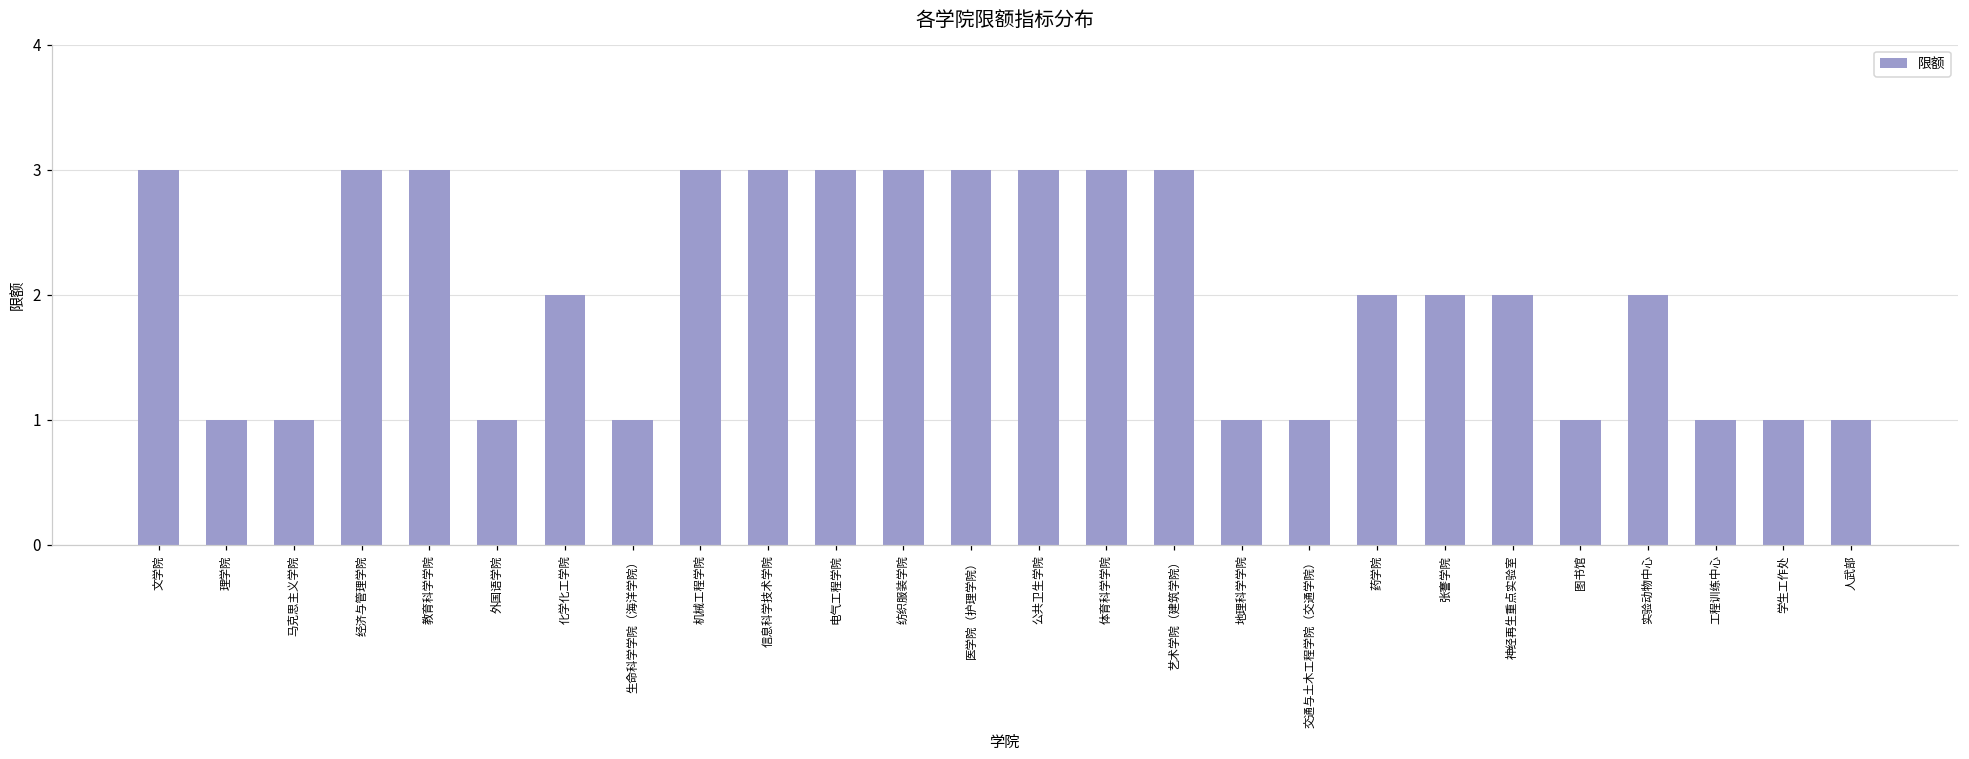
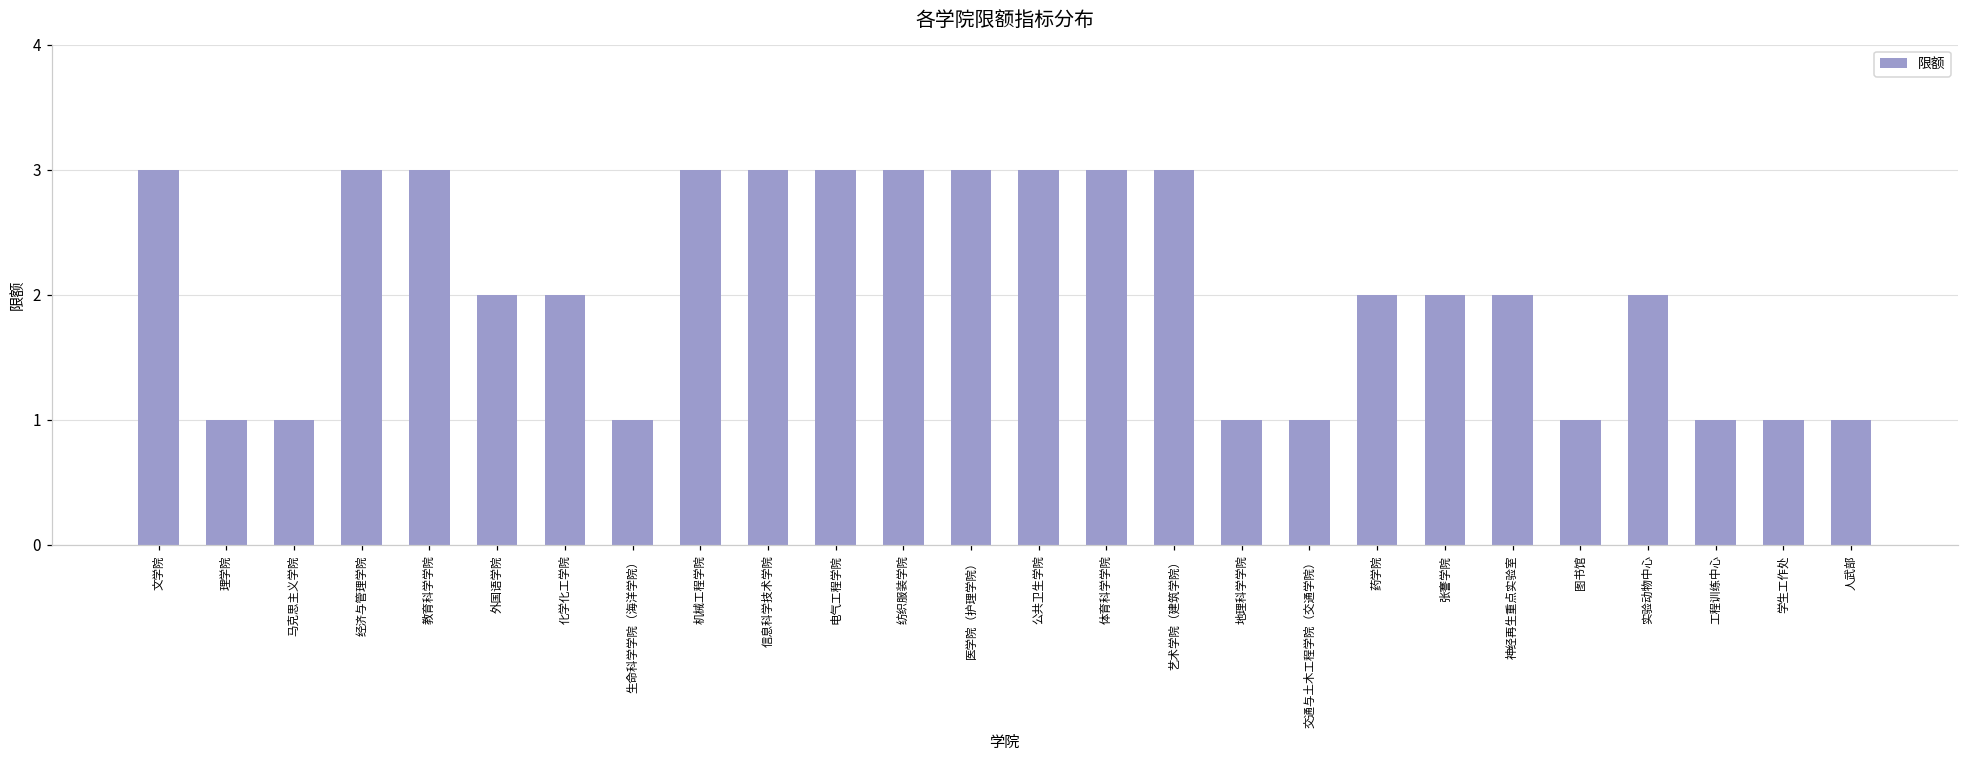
  {
    "文学院": 3,
    "理学院": 1,
    "马克思主义学院": 1,
    "经济与管理学院": 3,
    "教育科学学院": 3,
-   "外国语学院": 1,
+   "外国语学院": 2,
    "化学化工学院": 2,
    "生命科学学院（海洋学院）": 1,
    "机械工程学院": 3,
    "信息科学技术学院": 3,
    "电气工程学院": 3,
    "纺织服装学院": 3,
    "医学院（护理学院）": 3,
    "公共卫生学院": 3,
    "体育科学学院": 3,
    "艺术学院（建筑学院）": 3,
    "地理科学学院": 1,
    "交通与土木工程学院（交通学院）": 1,
    "药学院": 2,
    "张謇学院": 2,
    "神经再生重点实验室": 2,
    "图书馆": 1,
    "实验动物中心": 2,
    "工程训练中心": 1,
    "学生工作处": 1,
    "人武部": 1
  }
